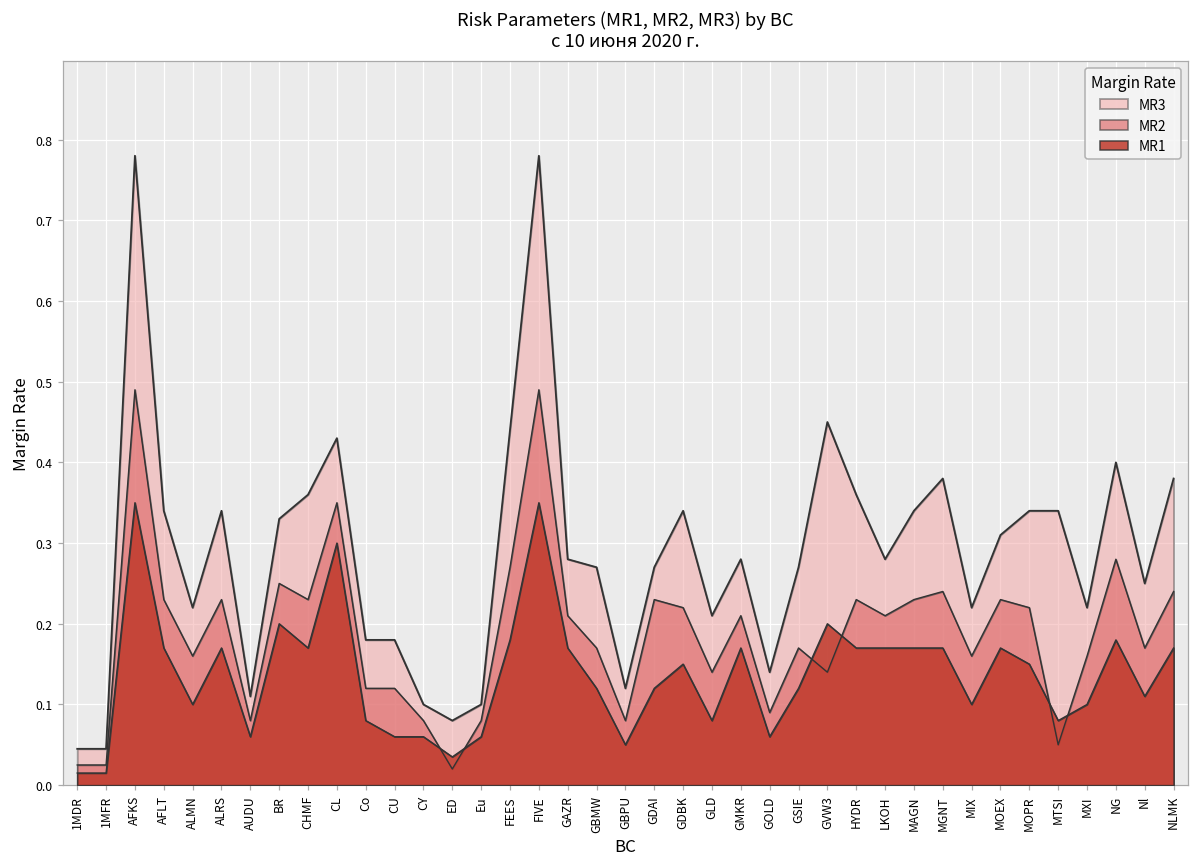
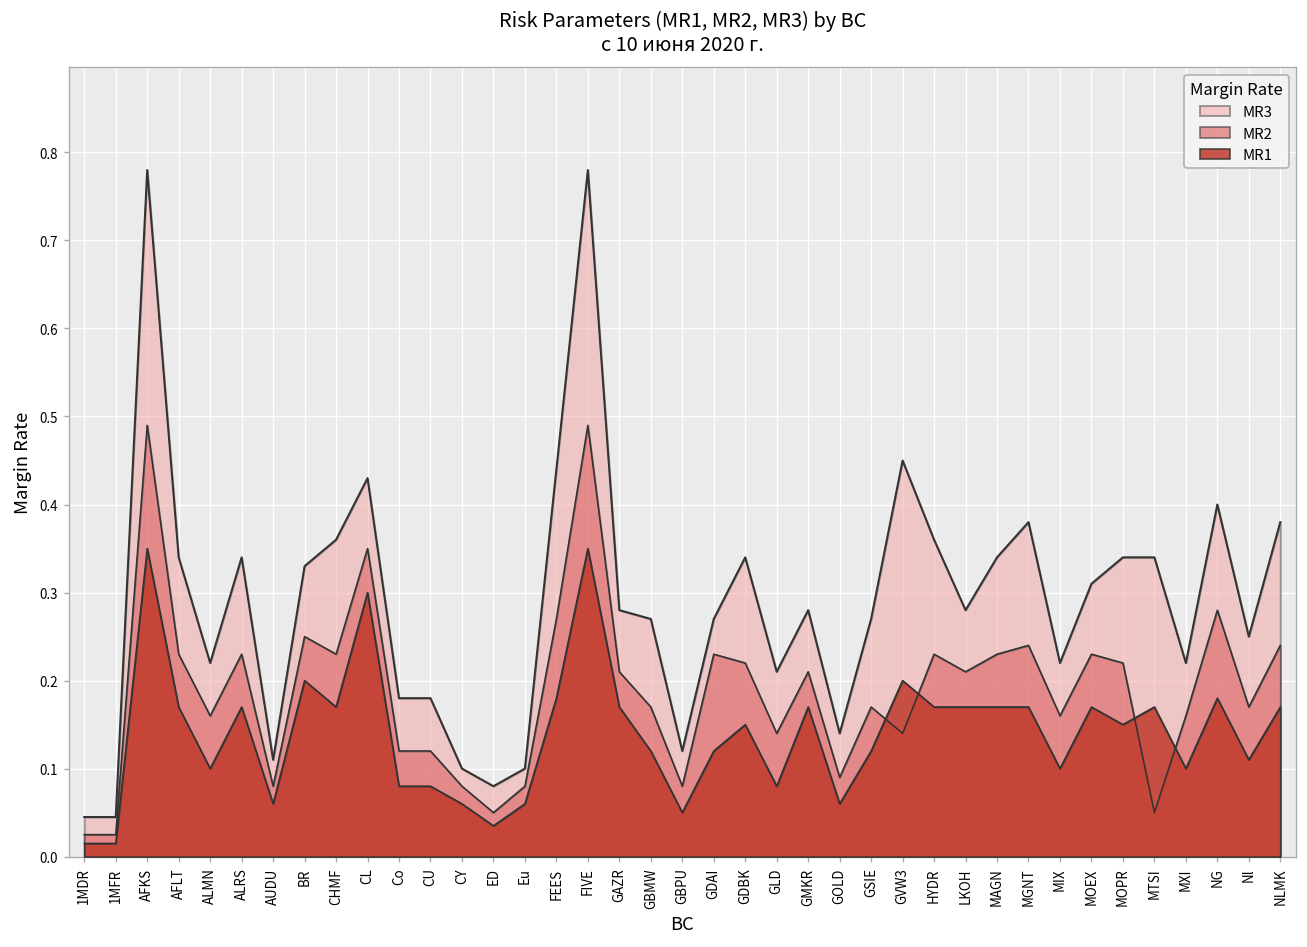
  {
    "MR3": {
      "1MDR": 0.05,
      "1MFR": 0.05,
      "AFKS": 0.78,
      "AFLT": 0.34,
      "ALMN": 0.22,
      "ALRS": 0.34,
      "AUDU": 0.11,
      "BR": 0.33,
      "CHMF": 0.36,
      "CL": 0.43,
      "Co": 0.18,
      "CU": 0.18,
      "CY": 0.10,
      "ED": 0.08,
      "Eu": 0.10,
      "FEES": 0.44,
      "FIVE": 0.78,
      "GAZR": 0.28,
      "GBMW": 0.27,
      "GBPU": 0.12,
      "GDAI": 0.27,
      "GDBK": 0.34,
      "GLD": 0.21,
      "GMKR": 0.28,
      "GOLD": 0.14,
      "GSIE": 0.27,
      "GVW3": 0.45,
      "HYDR": 0.36,
      "LKOH": 0.28,
      "MAGN": 0.34,
      "MGNT": 0.38,
      "MIX": 0.22,
      "MOEX": 0.31,
      "MOPR": 0.34,
      "MTSI": 0.34,
      "MXI": 0.22,
      "NG": 0.40,
      "Nl": 0.25,
      "NLMK": 0.38
    },
    "MR2": {
      "1MDR": 0.03,
      "1MFR": 0.03,
      "AFKS": 0.49,
      "AFLT": 0.23,
      "ALMN": 0.16,
      "ALRS": 0.23,
      "AUDU": 0.08,
      "BR": 0.25,
      "CHMF": 0.23,
      "CL": 0.35,
      "Co": 0.12,
      "CU": 0.12,
      "CY": 0.08,
-     "ED": 0.02,
+     "ED": 0.05,
      "Eu": 0.08,
      "FEES": 0.27,
      "FIVE": 0.49,
      "GAZR": 0.21,
      "GBMW": 0.17,
      "GBPU": 0.08,
      "GDAI": 0.23,
      "GDBK": 0.22,
      "GLD": 0.14,
      "GMKR": 0.21,
      "GOLD": 0.09,
      "GSIE": 0.17,
      "GVW3": 0.14,
      "HYDR": 0.23,
      "LKOH": 0.21,
      "MAGN": 0.23,
      "MGNT": 0.24,
      "MIX": 0.16,
      "MOEX": 0.23,
      "MOPR": 0.22,
      "MTSI": 0.05,
      "MXI": 0.16,
      "NG": 0.28,
      "Nl": 0.17,
      "NLMK": 0.24
    },
    "MR1": {
      "1MDR": 0.02,
      "1MFR": 0.02,
      "AFKS": 0.35,
      "AFLT": 0.17,
      "ALMN": 0.10,
      "ALRS": 0.17,
      "AUDU": 0.06,
      "BR": 0.20,
      "CHMF": 0.17,
      "CL": 0.30,
      "Co": 0.08,
-     "CU": 0.06,
+     "CU": 0.08,
      "CY": 0.06,
      "ED": 0.04,
      "Eu": 0.06,
      "FEES": 0.18,
      "FIVE": 0.35,
      "GAZR": 0.17,
      "GBMW": 0.12,
      "GBPU": 0.05,
      "GDAI": 0.12,
      "GDBK": 0.15,
      "GLD": 0.08,
      "GMKR": 0.17,
      "GOLD": 0.06,
      "GSIE": 0.12,
      "GVW3": 0.20,
      "HYDR": 0.17,
      "LKOH": 0.17,
      "MAGN": 0.17,
      "MGNT": 0.17,
      "MIX": 0.10,
      "MOEX": 0.17,
      "MOPR": 0.15,
-     "MTSI": 0.08,
+     "MTSI": 0.17,
      "MXI": 0.10,
      "NG": 0.18,
      "Nl": 0.11,
      "NLMK": 0.17
    }
  }
